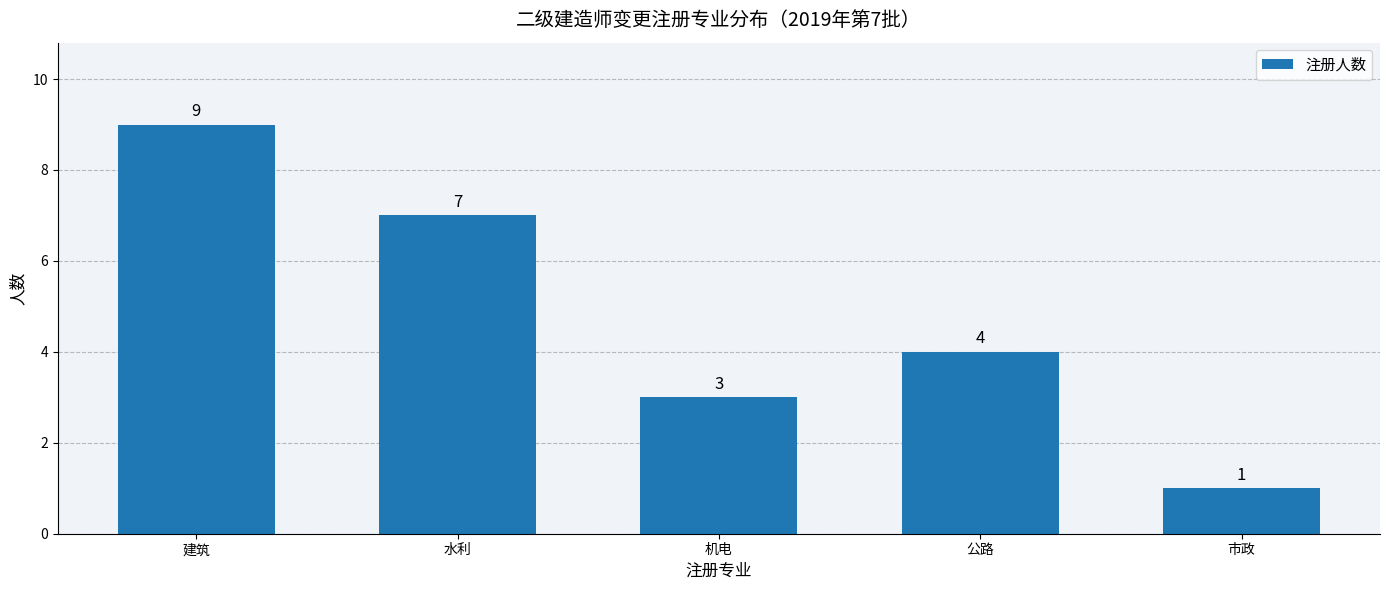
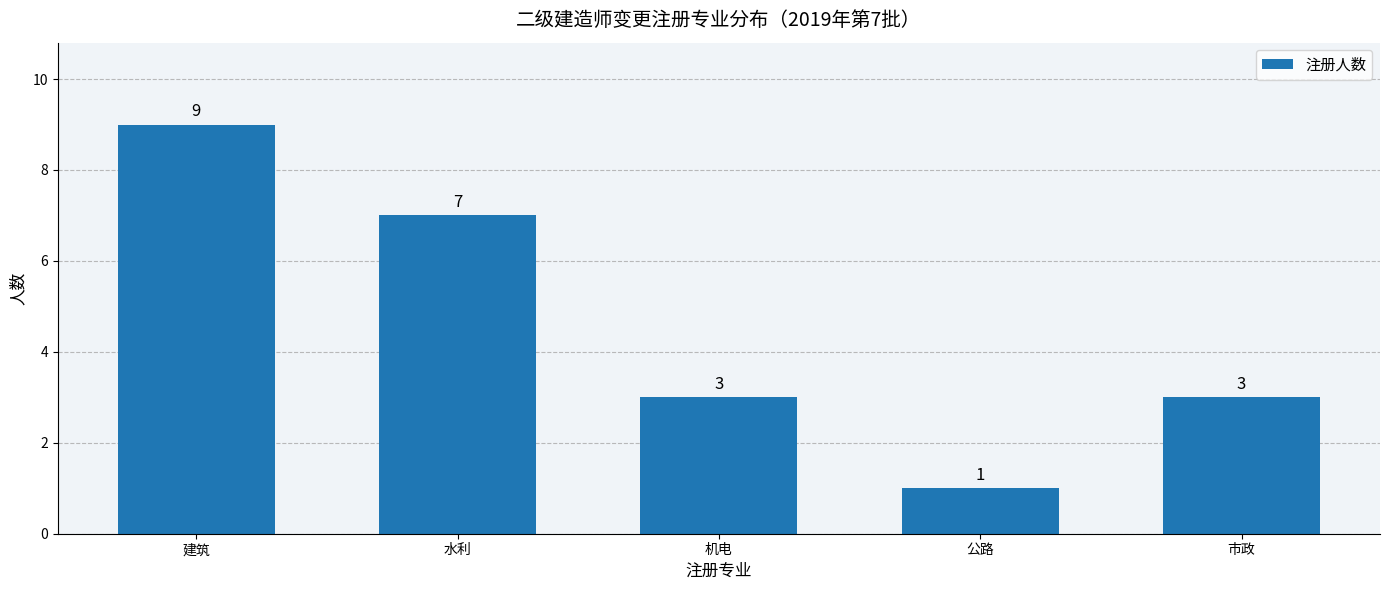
  {
    "建筑": 9,
    "水利": 7,
    "机电": 3,
-   "公路": 4,
-   "市政": 1
+   "公路": 1,
+   "市政": 3
  }
